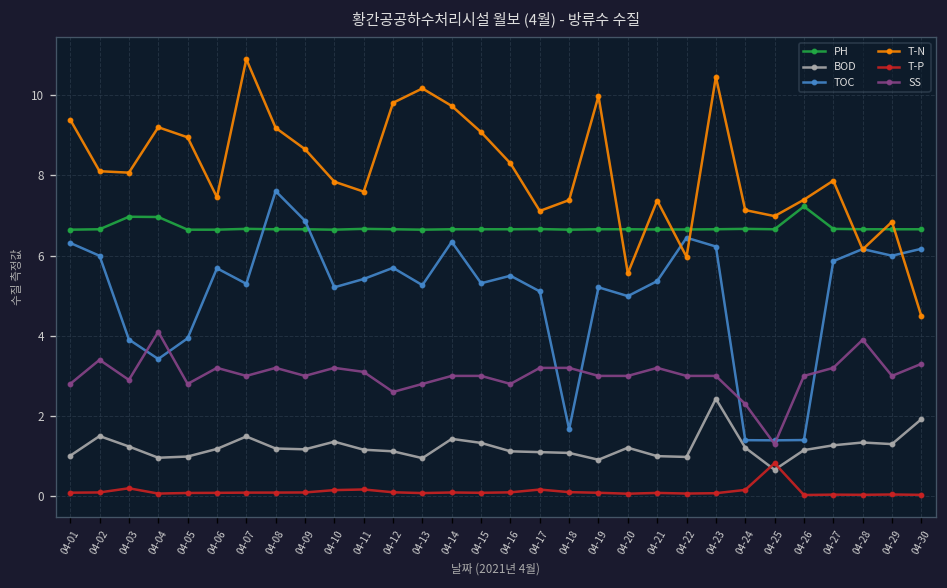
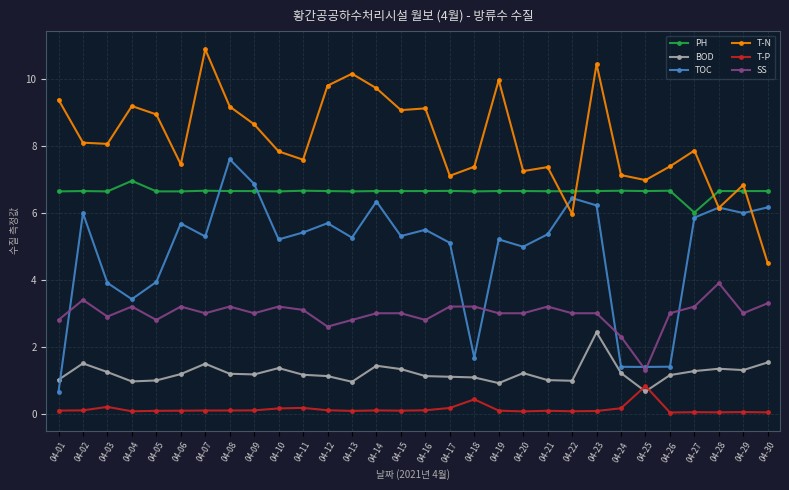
  {
    "PH": {
      "04-01": 6.6,
      "04-02": 6.7,
-     "04-03": 7.0,
+     "04-03": 6.6,
      "04-04": 7.0,
      "04-05": 6.6,
      "04-06": 6.6,
      "04-07": 6.7,
      "04-08": 6.7,
      "04-09": 6.7,
      "04-10": 6.6,
      "04-11": 6.7,
      "04-12": 6.7,
      "04-13": 6.6,
      "04-14": 6.7,
      "04-15": 6.7,
      "04-16": 6.7,
      "04-17": 6.7,
      "04-18": 6.6,
      "04-19": 6.7,
      "04-20": 6.7,
      "04-21": 6.7,
      "04-22": 6.7,
      "04-23": 6.7,
      "04-24": 6.7,
      "04-25": 6.7,
-     "04-26": 7.2,
-     "04-27": 6.7,
+     "04-26": 6.7,
+     "04-27": 6.0,
      "04-28": 6.7,
      "04-29": 6.7,
      "04-30": 6.7
    },
    "BOD": {
      "04-01": 1.0,
      "04-02": 1.5,
      "04-03": 1.2,
      "04-04": 1.0,
      "04-05": 1.0,
      "04-06": 1.2,
      "04-07": 1.5,
      "04-08": 1.2,
      "04-09": 1.2,
      "04-10": 1.4,
      "04-11": 1.2,
      "04-12": 1.1,
      "04-13": 1.0,
      "04-14": 1.4,
      "04-15": 1.3,
      "04-16": 1.1,
      "04-17": 1.1,
      "04-18": 1.1,
      "04-19": 0.9,
      "04-20": 1.2,
      "04-21": 1.0,
      "04-22": 1.0,
      "04-23": 2.4,
      "04-24": 1.2,
      "04-25": 0.7,
      "04-26": 1.2,
      "04-27": 1.3,
      "04-28": 1.3,
      "04-29": 1.3,
-     "04-30": 1.9
+     "04-30": 1.5
    },
    "TOC": {
-     "04-01": 6.3,
+     "04-01": 0.6,
      "04-02": 6.0,
      "04-03": 3.9,
      "04-04": 3.4,
      "04-05": 3.9,
      "04-06": 5.7,
      "04-07": 5.3,
      "04-08": 7.6,
      "04-09": 6.9,
      "04-10": 5.2,
      "04-11": 5.4,
      "04-12": 5.7,
      "04-13": 5.3,
      "04-14": 6.3,
      "04-15": 5.3,
      "04-16": 5.5,
      "04-17": 5.1,
      "04-18": 1.7,
      "04-19": 5.2,
      "04-20": 5.0,
      "04-21": 5.4,
      "04-22": 6.4,
      "04-23": 6.2,
      "04-24": 1.4,
      "04-25": 1.4,
      "04-26": 1.4,
      "04-27": 5.9,
      "04-29": 6.0,
      "04-30": 6.2
    },
    "T-N": {
      "04-01": 9.4,
      "04-02": 8.1,
      "04-03": 8.1,
      "04-04": 9.2,
      "04-05": 8.9,
      "04-06": 7.5,
      "04-07": 10.9,
      "04-08": 9.2,
      "04-09": 8.7,
      "04-10": 7.8,
      "04-11": 7.6,
      "04-12": 9.8,
      "04-13": 10.2,
      "04-14": 9.7,
      "04-15": 9.1,
-     "04-16": 8.3,
+     "04-16": 9.1,
      "04-17": 7.1,
      "04-18": 7.4,
      "04-19": 10.0,
-     "04-20": 5.6,
+     "04-20": 7.3,
      "04-21": 7.4,
      "04-22": 6.0,
      "04-23": 10.5,
      "04-24": 7.1,
      "04-25": 7.0,
      "04-26": 7.4,
      "04-27": 7.9,
      "04-29": 6.8,
      "04-30": 4.5
    },
    "T-P": {
      "04-01": 0.1,
      "04-02": 0.1,
      "04-03": 0.2,
      "04-04": 0.1,
      "04-05": 0.1,
      "04-06": 0.1,
      "04-07": 0.1,
      "04-08": 0.1,
      "04-09": 0.1,
      "04-10": 0.2,
      "04-11": 0.2,
      "04-12": 0.1,
      "04-13": 0.1,
      "04-14": 0.1,
      "04-15": 0.1,
      "04-16": 0.1,
      "04-17": 0.2,
-     "04-18": 0.1,
+     "04-18": 0.4,
      "04-19": 0.1,
      "04-20": 0.1,
      "04-21": 0.1,
      "04-22": 0.1,
      "04-23": 0.1,
      "04-24": 0.2,
      "04-25": 0.8,
      "04-26": 0.0,
      "04-27": 0.0,
      "04-28": 0.0,
      "04-29": 0.0,
      "04-30": 0.0
    },
    "SS": {
      "04-01": 2.8,
      "04-02": 3.4,
      "04-03": 2.9,
-     "04-04": 4.1,
+     "04-04": 3.2,
      "04-05": 2.8,
      "04-06": 3.2,
      "04-07": 3.0,
      "04-08": 3.2,
      "04-09": 3.0,
      "04-10": 3.2,
      "04-11": 3.1,
      "04-12": 2.6,
      "04-13": 2.8,
      "04-14": 3.0,
      "04-15": 3.0,
      "04-16": 2.8,
      "04-17": 3.2,
      "04-18": 3.2,
      "04-19": 3.0,
      "04-20": 3.0,
      "04-21": 3.2,
      "04-22": 3.0,
      "04-23": 3.0,
      "04-24": 2.3,
      "04-25": 1.3,
      "04-26": 3.0,
      "04-27": 3.2,
      "04-28": 3.9,
      "04-29": 3.0,
      "04-30": 3.3
    }
  }
